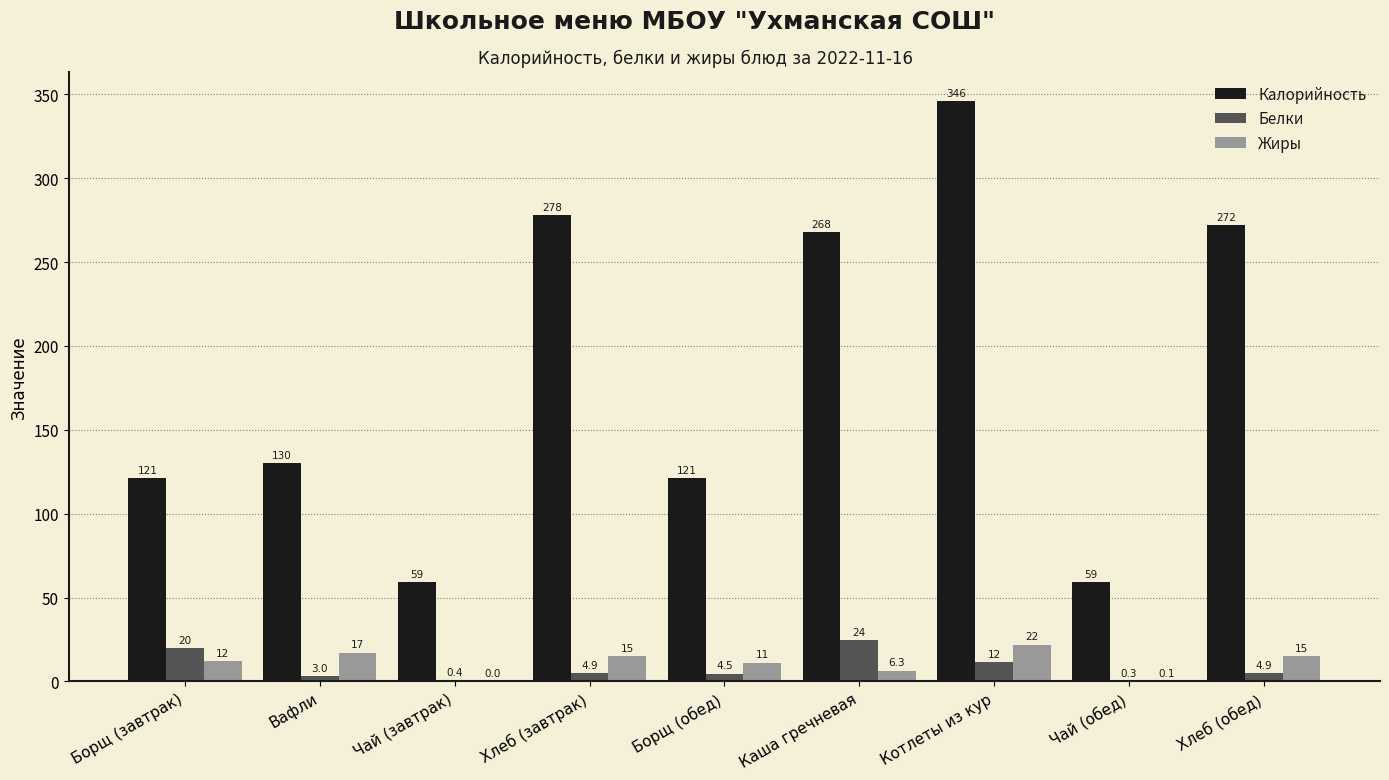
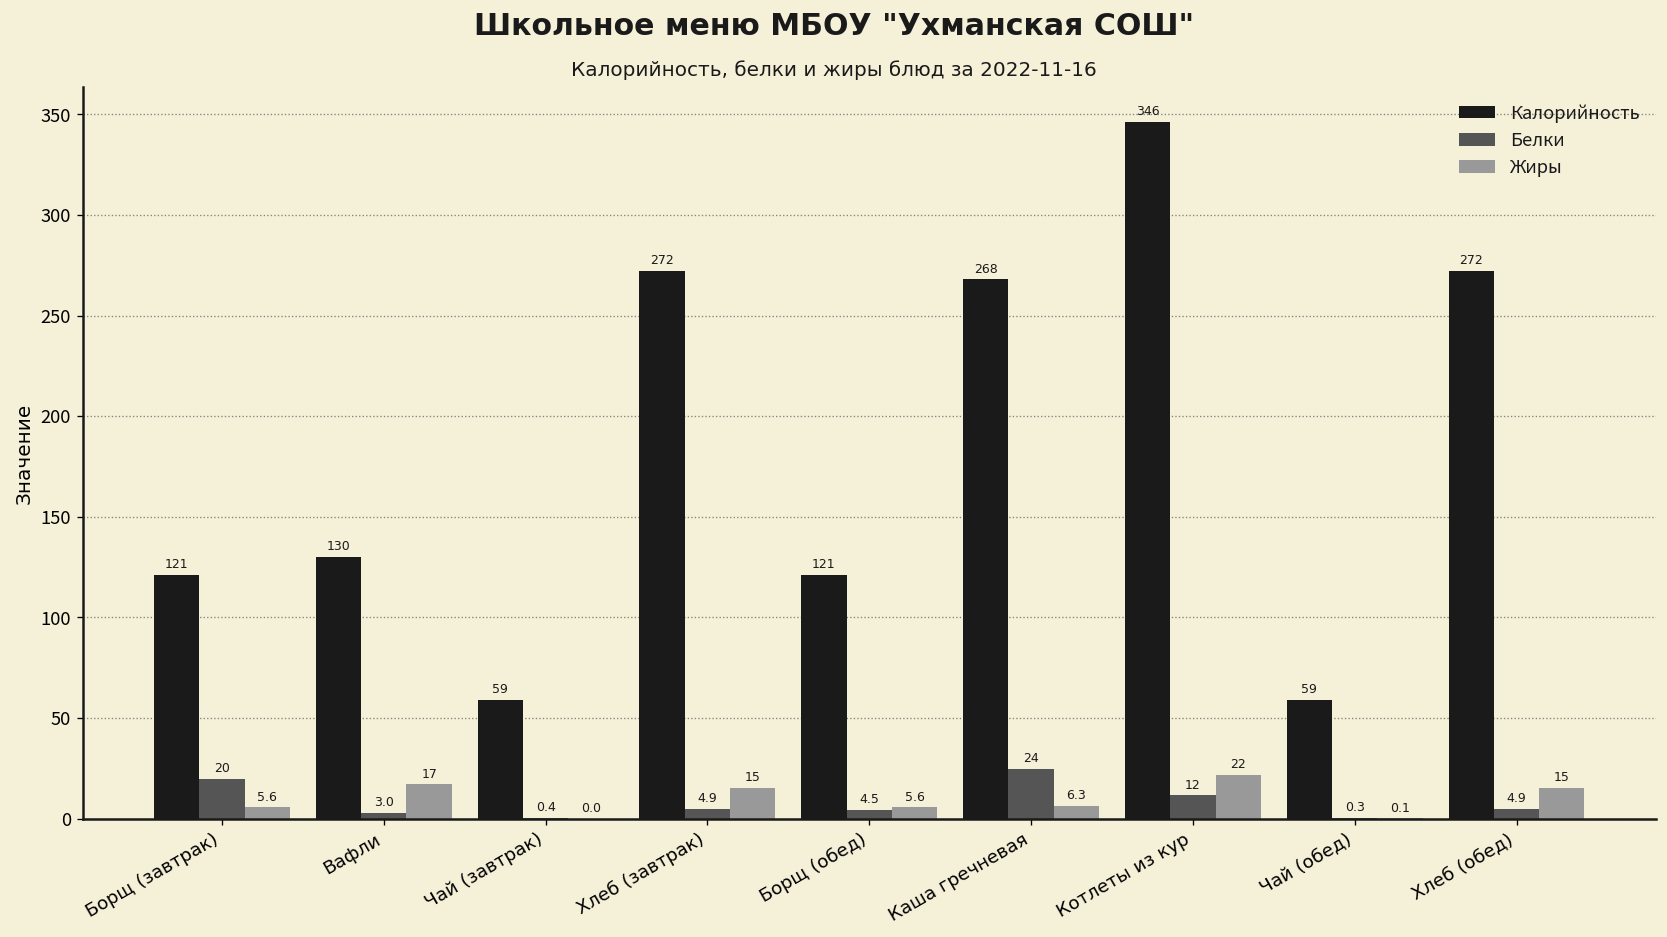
  {
    "Калорийность": {
      "Борщ (завтрак)": 121,
      "Вафли": 130,
      "Чай (завтрак)": 59,
-     "Хлеб (завтрак)": 278,
+     "Хлеб (завтрак)": 272,
      "Борщ (обед)": 121,
      "Каша гречневая": 268,
      "Котлеты из кур": 346,
      "Чай (обед)": 59,
      "Хлеб (обед)": 272
    },
    "Белки": {
      "Борщ (завтрак)": 20,
      "Вафли": 3.0,
      "Чай (завтрак)": 0.4,
      "Хлеб (завтрак)": 4.9,
      "Борщ (обед)": 4.5,
      "Каша гречневая": 24,
      "Котлеты из кур": 12,
      "Чай (обед)": 0.3,
      "Хлеб (обед)": 4.9
    },
    "Жиры": {
-     "Борщ (завтрак)": 12,
+     "Борщ (завтрак)": 5.6,
      "Вафли": 17,
      "Чай (завтрак)": 0.0,
      "Хлеб (завтрак)": 15,
-     "Борщ (обед)": 11,
+     "Борщ (обед)": 5.6,
      "Каша гречневая": 6.3,
      "Котлеты из кур": 22,
      "Чай (обед)": 0.1,
      "Хлеб (обед)": 15
    }
  }
